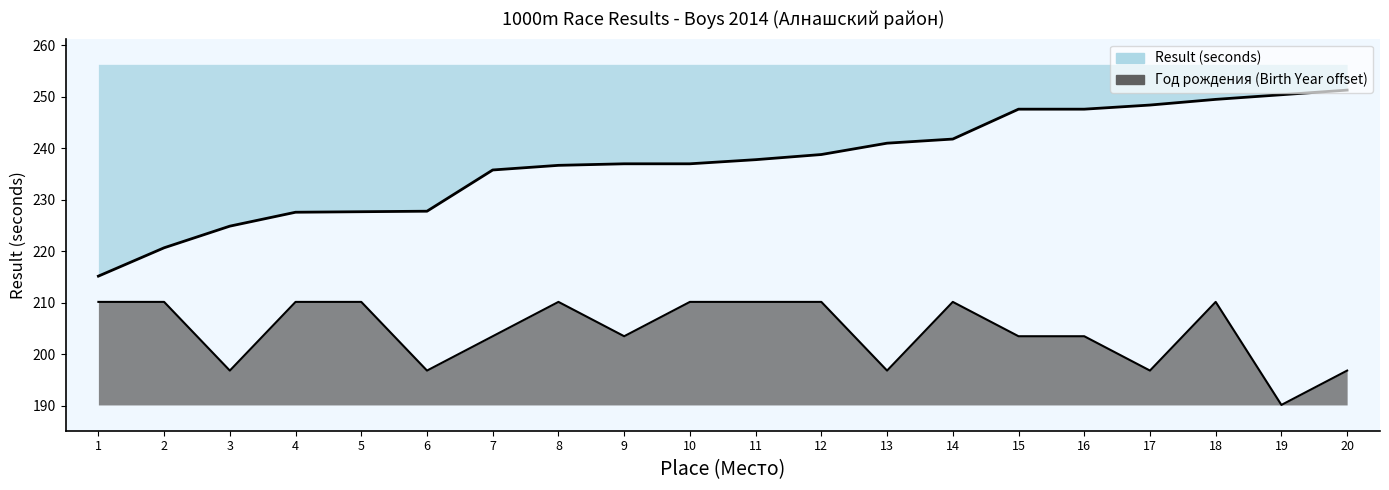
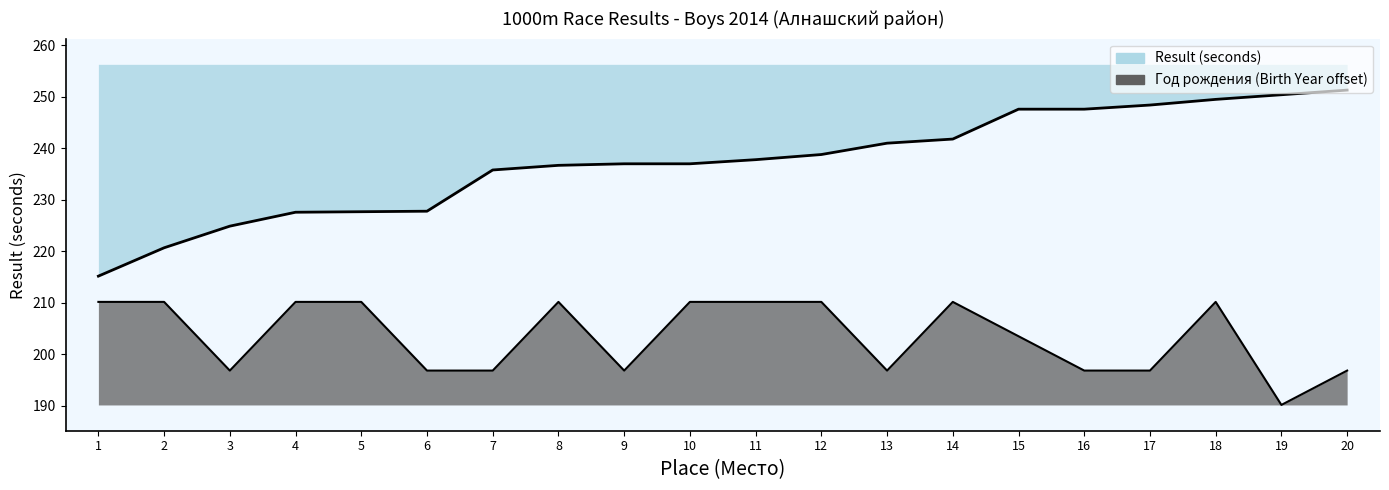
  {
    "Год рождения (Birth Year offset)": {
      "1": 210,
      "2": 210,
      "3": 197,
      "4": 210,
      "5": 210,
      "6": 197,
-     "7": 204,
+     "7": 197,
      "8": 210,
-     "9": 204,
+     "9": 197,
      "10": 210,
      "11": 210,
      "12": 210,
      "13": 197,
      "14": 210,
      "15": 204,
-     "16": 204,
+     "16": 197,
      "17": 197,
      "18": 210,
      "19": 190,
      "20": 197
    }
  }
